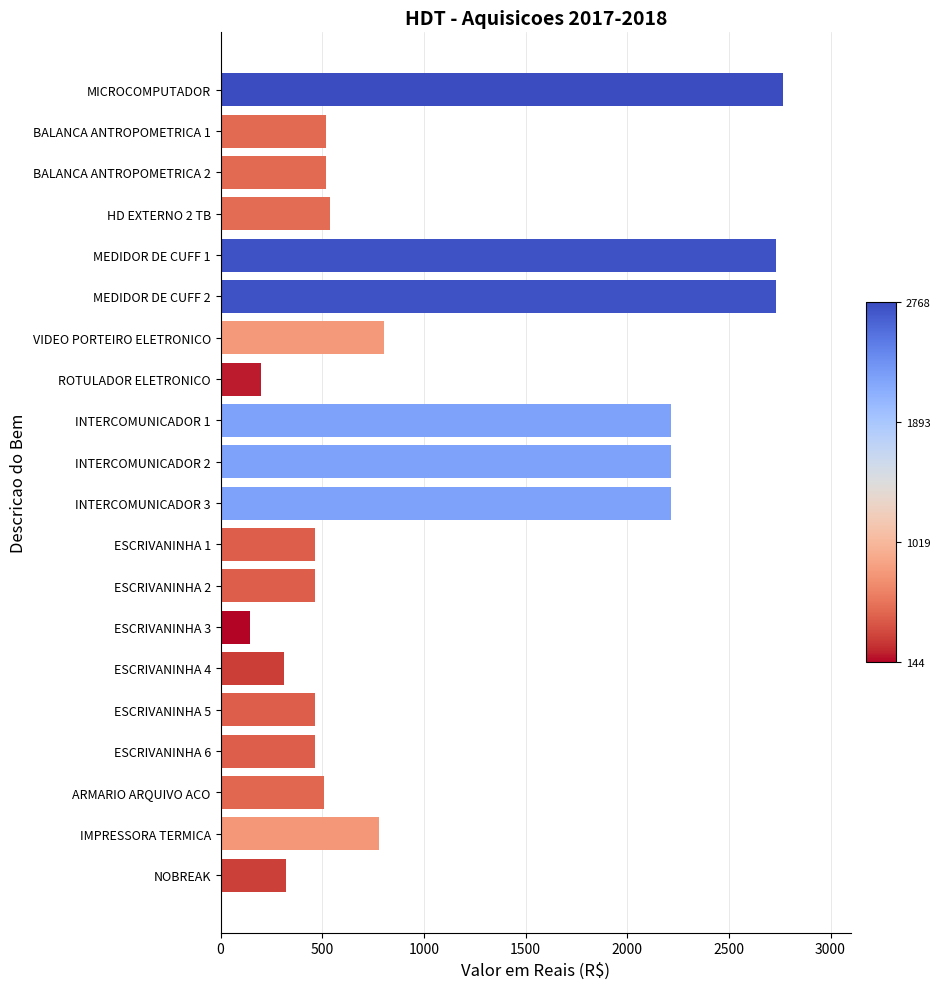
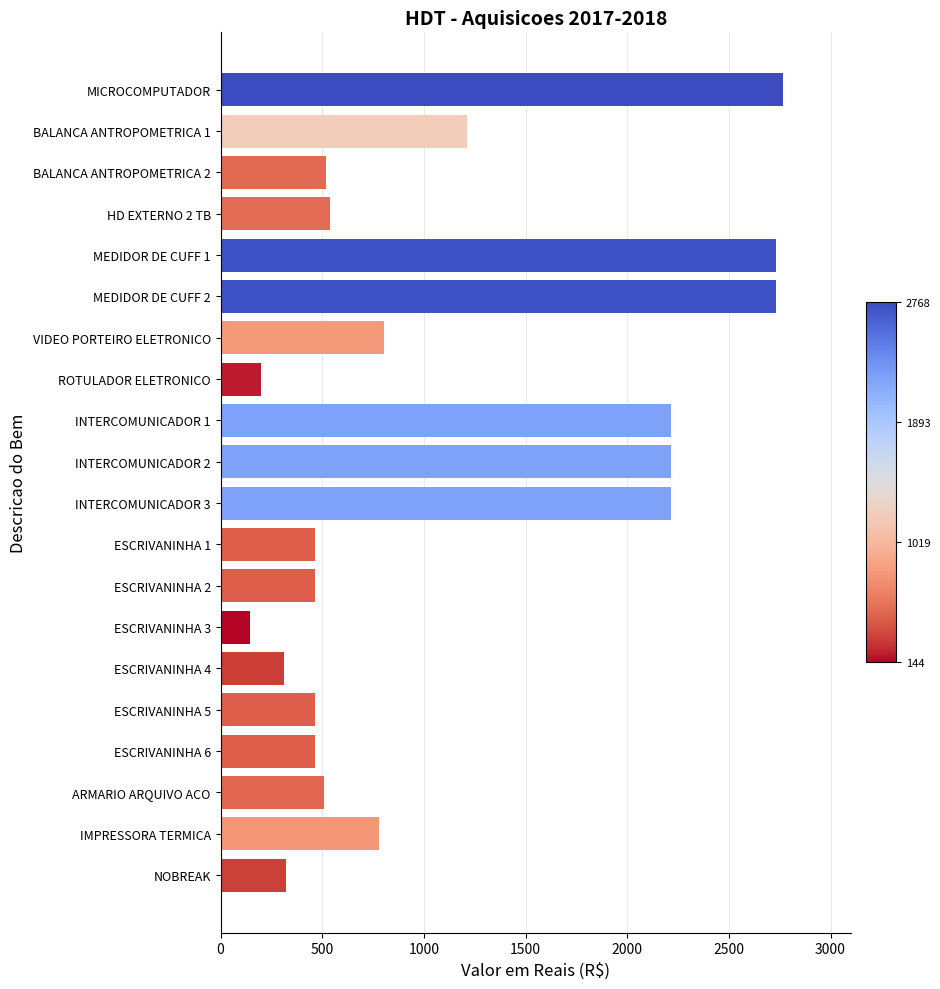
  {
    "MICROCOMPUTADOR": 2770,
-   "BALANCA ANTROPOMETRICA 1": 520,
+   "BALANCA ANTROPOMETRICA 1": 1210,
    "BALANCA ANTROPOMETRICA 2": 520,
    "HD EXTERNO 2 TB": 540,
    "MEDIDOR DE CUFF 1": 2730,
    "MEDIDOR DE CUFF 2": 2730,
    "VIDEO PORTEIRO ELETRONICO": 800,
    "ROTULADOR ELETRONICO": 200,
    "INTERCOMUNICADOR 1": 2220,
    "INTERCOMUNICADOR 2": 2220,
    "INTERCOMUNICADOR 3": 2220,
    "ESCRIVANINHA 1": 470,
    "ESCRIVANINHA 2": 470,
    "ESCRIVANINHA 3": 140,
    "ESCRIVANINHA 4": 310,
    "ESCRIVANINHA 5": 470,
    "ESCRIVANINHA 6": 470,
    "ARMARIO ARQUIVO ACO": 510,
    "IMPRESSORA TERMICA": 780,
    "NOBREAK": 320
  }
